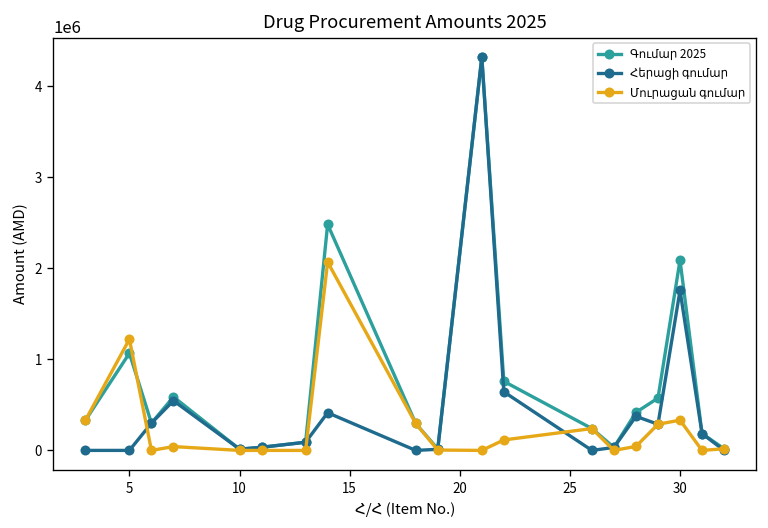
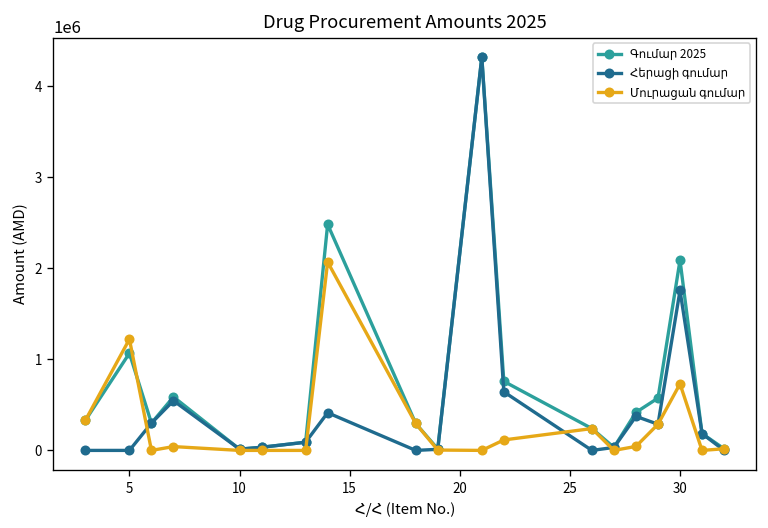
  {
    "Մուրացան գումար": {
      "5": 1200000,
-     "30": 300000
+     "30": 700000
    }
  }
